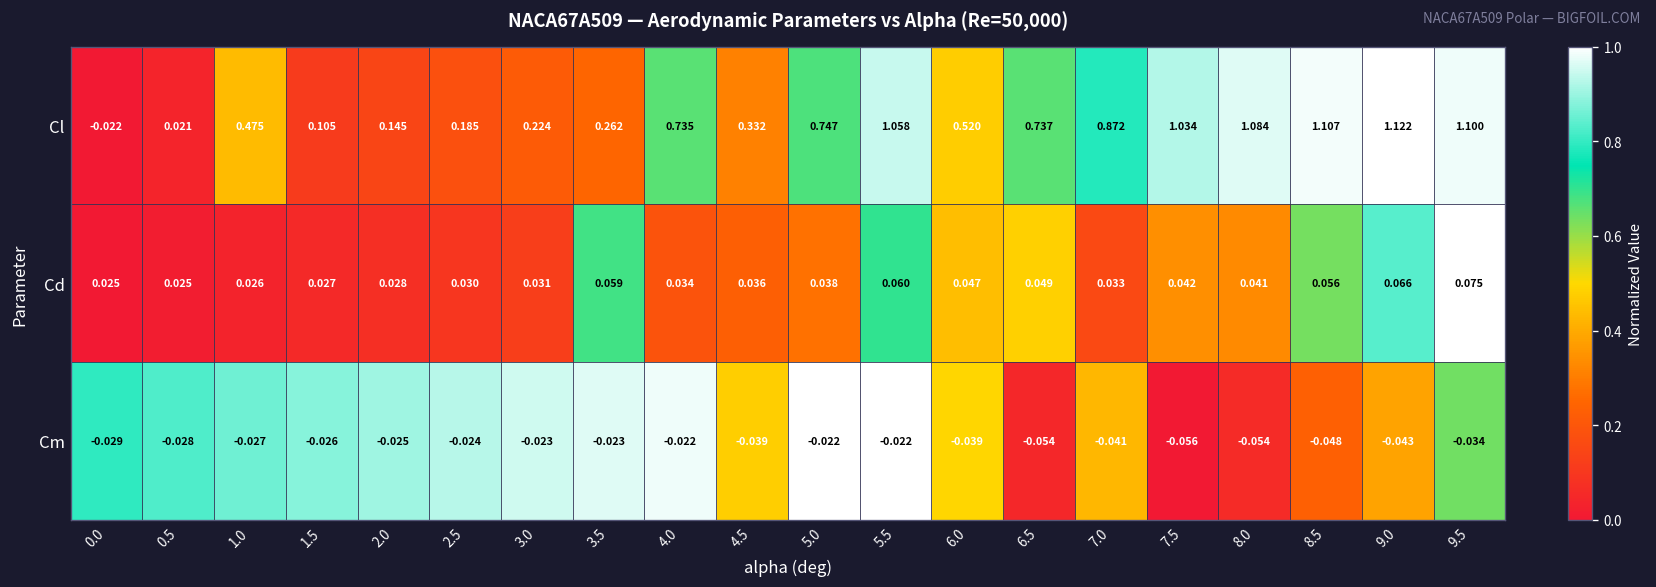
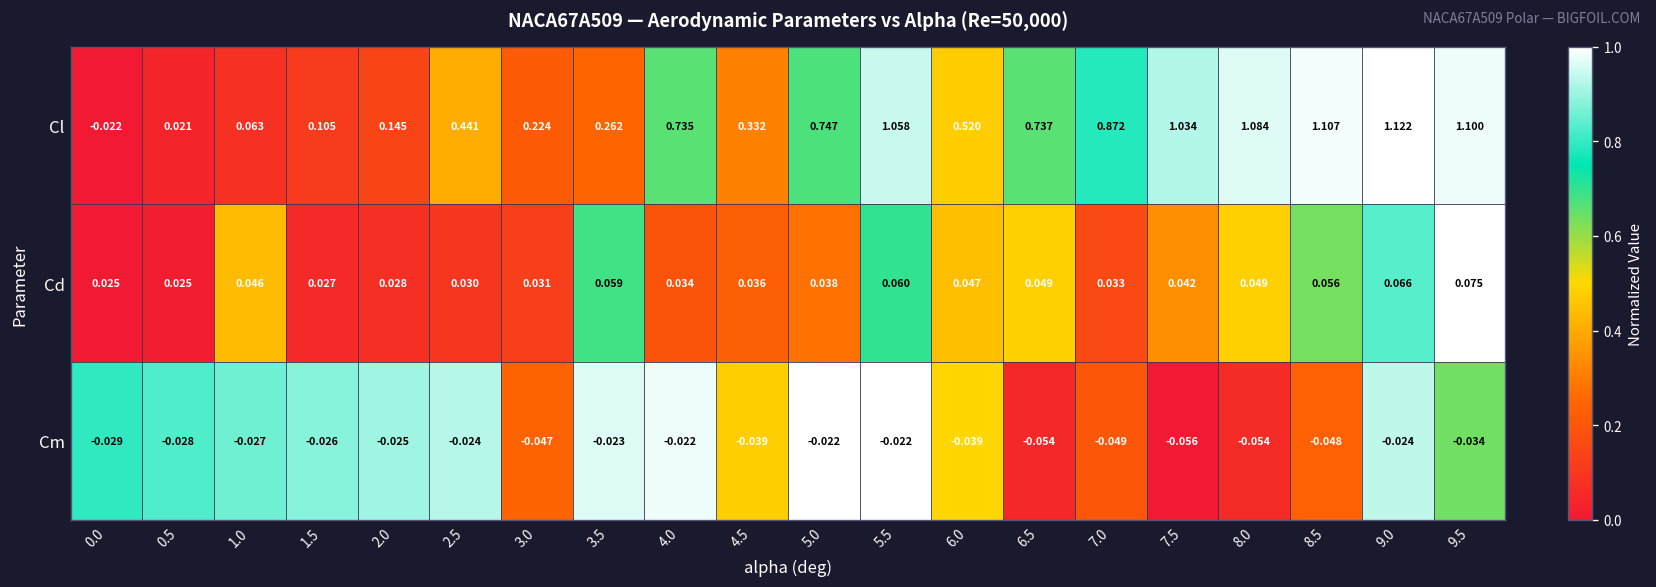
  {
    "Cl": {
      "0.0": -0.022,
      "0.5": 0.021,
-     "1.0": 0.475,
+     "1.0": 0.063,
      "1.5": 0.105,
      "2.0": 0.145,
-     "2.5": 0.185,
+     "2.5": 0.441,
      "3.0": 0.224,
      "3.5": 0.262,
      "4.0": 0.735,
      "4.5": 0.332,
      "5.0": 0.747,
      "5.5": 1.058,
      "6.0": 0.520,
      "6.5": 0.737,
      "7.0": 0.872,
      "7.5": 1.034,
      "8.0": 1.084,
      "8.5": 1.107,
      "9.0": 1.122,
      "9.5": 1.100
    },
    "Cd": {
      "0.0": 0.025,
      "0.5": 0.025,
-     "1.0": 0.026,
+     "1.0": 0.046,
      "1.5": 0.027,
      "2.0": 0.028,
      "2.5": 0.030,
      "3.0": 0.031,
      "3.5": 0.059,
      "4.0": 0.034,
      "4.5": 0.036,
      "5.0": 0.038,
      "5.5": 0.060,
      "6.0": 0.047,
      "6.5": 0.049,
      "7.0": 0.033,
      "7.5": 0.042,
-     "8.0": 0.041,
+     "8.0": 0.049,
      "8.5": 0.056,
      "9.0": 0.066,
      "9.5": 0.075
    },
    "Cm": {
      "0.0": -0.029,
      "0.5": -0.028,
      "1.0": -0.027,
      "1.5": -0.026,
      "2.0": -0.025,
      "2.5": -0.024,
-     "3.0": -0.023,
+     "3.0": -0.047,
      "3.5": -0.023,
      "4.0": -0.022,
      "4.5": -0.039,
      "5.0": -0.022,
      "5.5": -0.022,
      "6.0": -0.039,
      "6.5": -0.054,
-     "7.0": -0.041,
+     "7.0": -0.049,
      "7.5": -0.056,
      "8.0": -0.054,
      "8.5": -0.048,
-     "9.0": -0.043,
+     "9.0": -0.024,
      "9.5": -0.034
    }
  }
